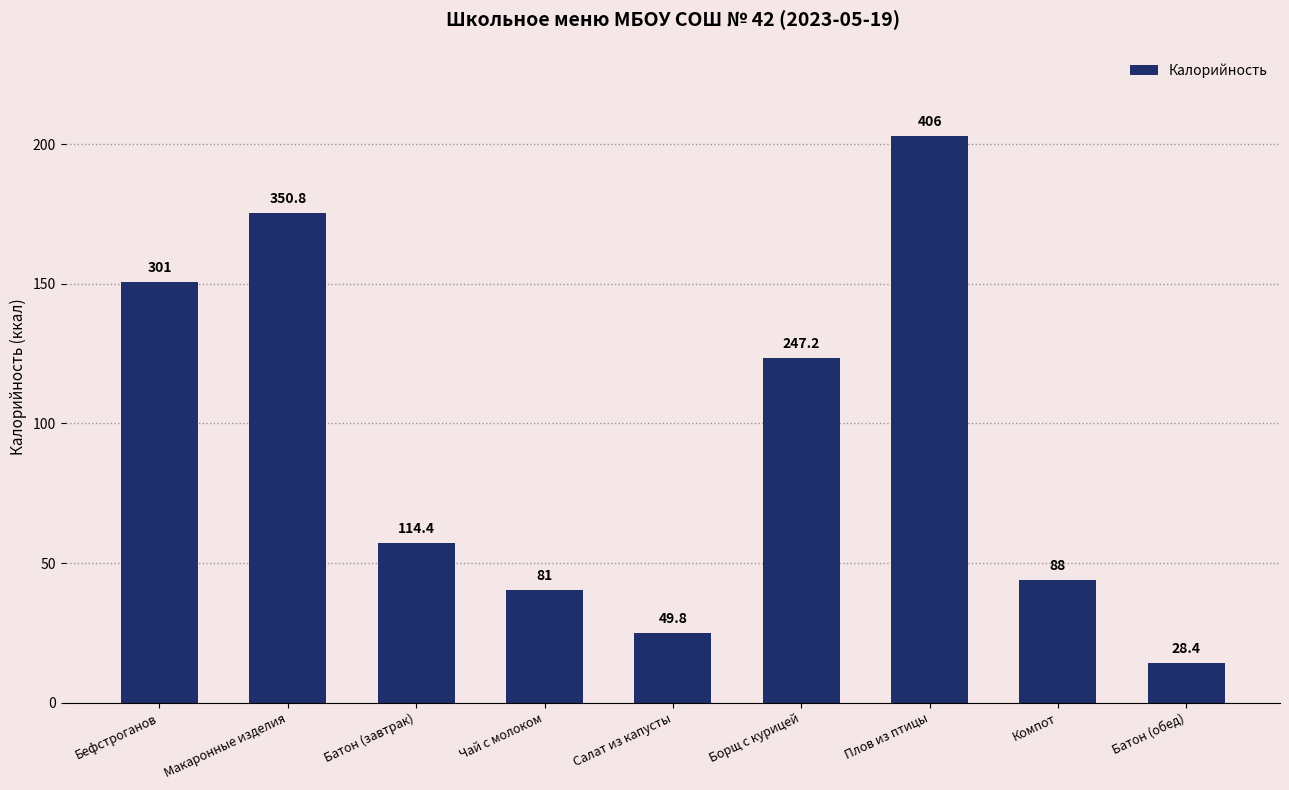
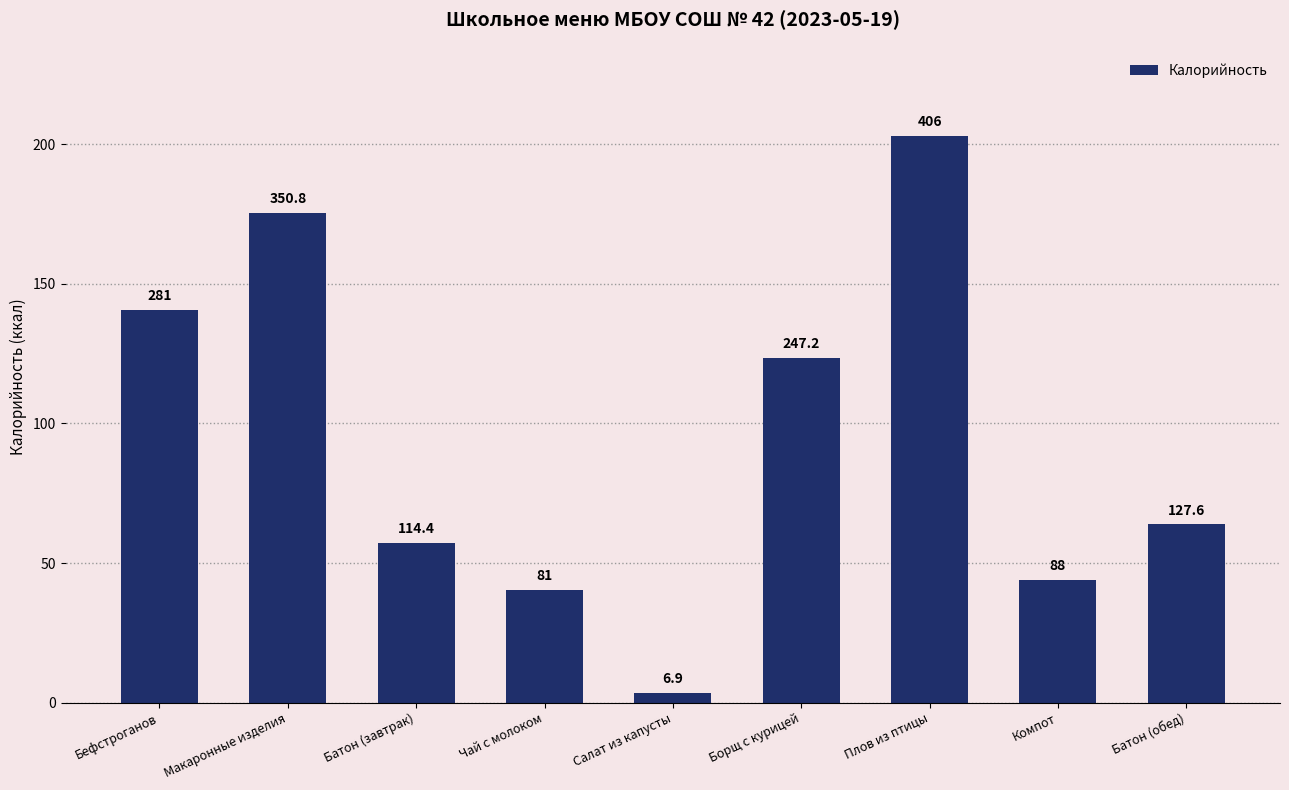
  {
-   "Бефстроганов": 301,
+   "Бефстроганов": 281,
    "Макаронные изделия": 350.8,
    "Батон (завтрак)": 114.4,
    "Чай с молоком": 81,
-   "Салат из капусты": 49.8,
+   "Салат из капусты": 6.9,
    "Борщ с курицей": 247.2,
    "Плов из птицы": 406,
    "Компот": 88,
-   "Батон (обед)": 28.4
+   "Батон (обед)": 127.6
  }
